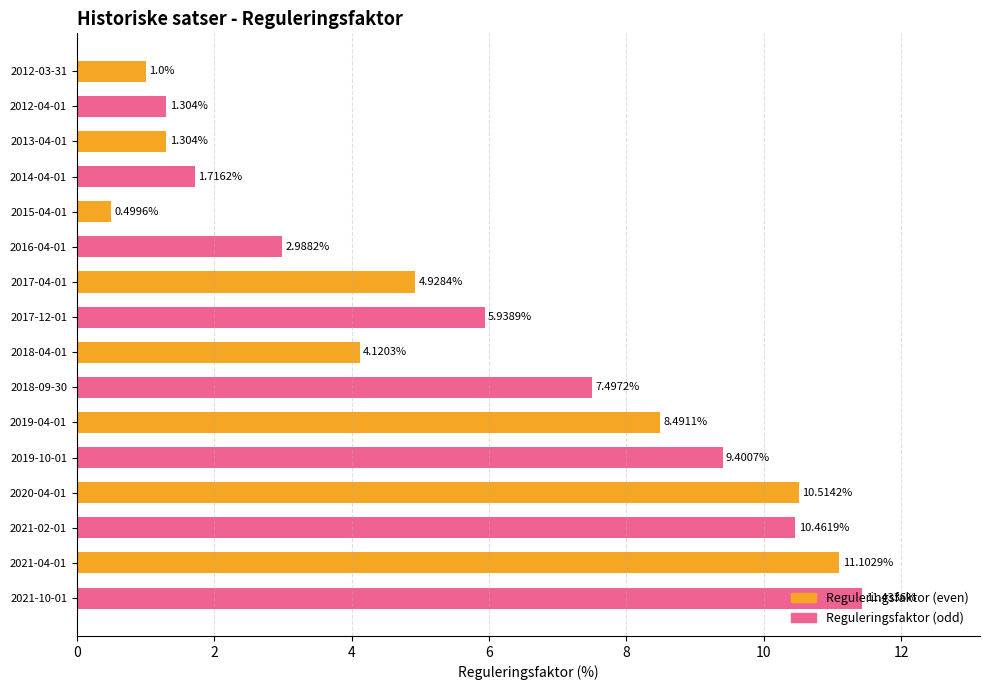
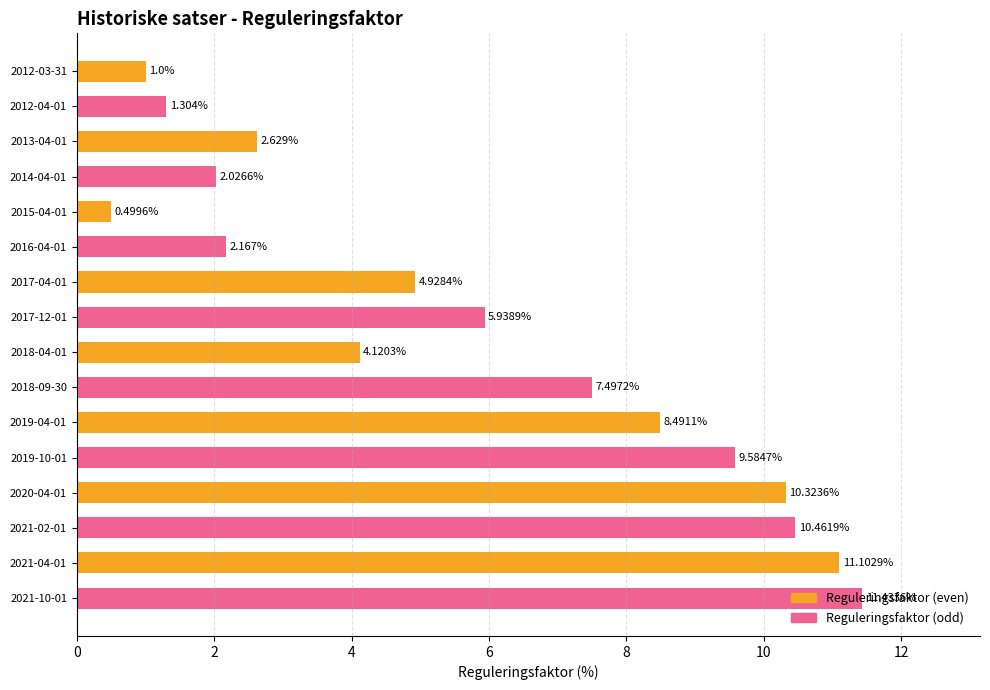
  {
    "2012-03-31": "1.0%",
    "2012-04-01": "1.304%",
-   "2013-04-01": "1.304%",
-   "2014-04-01": "1.7162%",
+   "2013-04-01": "2.629%",
+   "2014-04-01": "2.0266%",
    "2015-04-01": "0.4996%",
-   "2016-04-01": "2.9882%",
+   "2016-04-01": "2.167%",
    "2017-04-01": "4.9284%",
    "2017-12-01": "5.9389%",
    "2018-04-01": "4.1203%",
    "2018-09-30": "7.4972%",
    "2019-04-01": "8.4911%",
-   "2019-10-01": "9.4007%",
-   "2020-04-01": "10.5142%",
+   "2019-10-01": "9.5847%",
+   "2020-04-01": "10.3236%",
    "2021-02-01": "10.4619%",
    "2021-04-01": "11.1029%",
    "2021-10-01": "11.4336%"
  }
